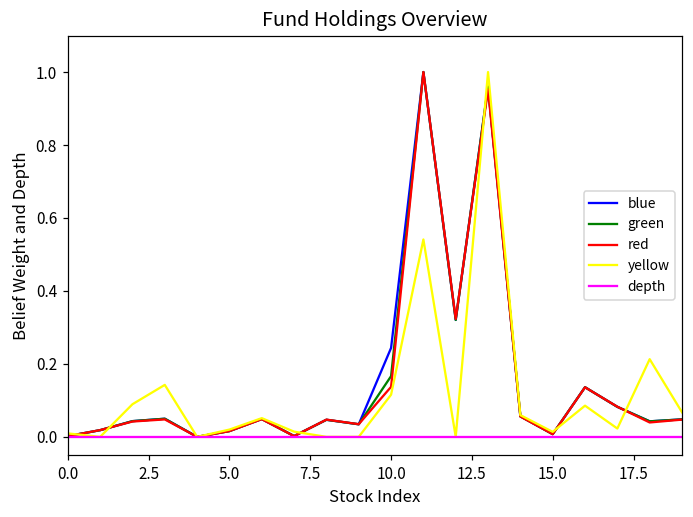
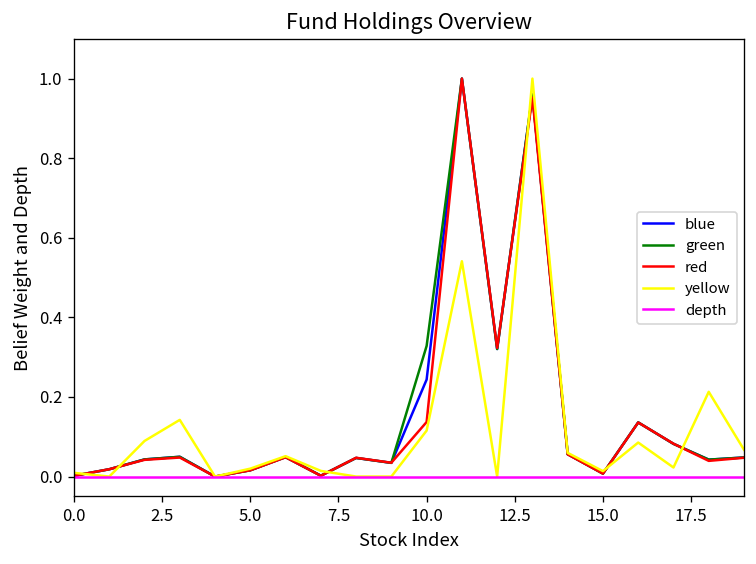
  {
    "blue": {
      "10.0": 0.24
    },
    "green": {
-     "10.0": 0.17
+     "10.0": 0.33
    },
    "red": {
      "10.0": 0.14
    },
    "yellow": {
      "10.0": 0.12
    },
    "depth": {
      "5.0": 0.00,
      "10.0": 0.00
    }
  }
